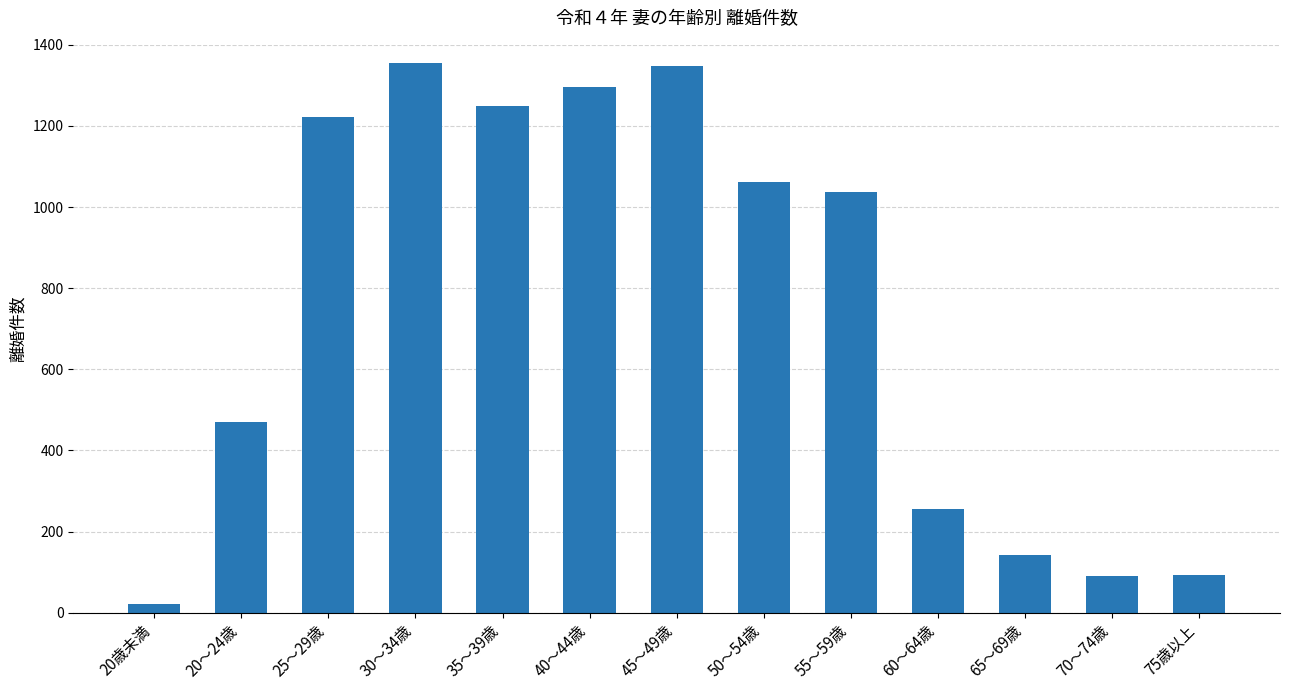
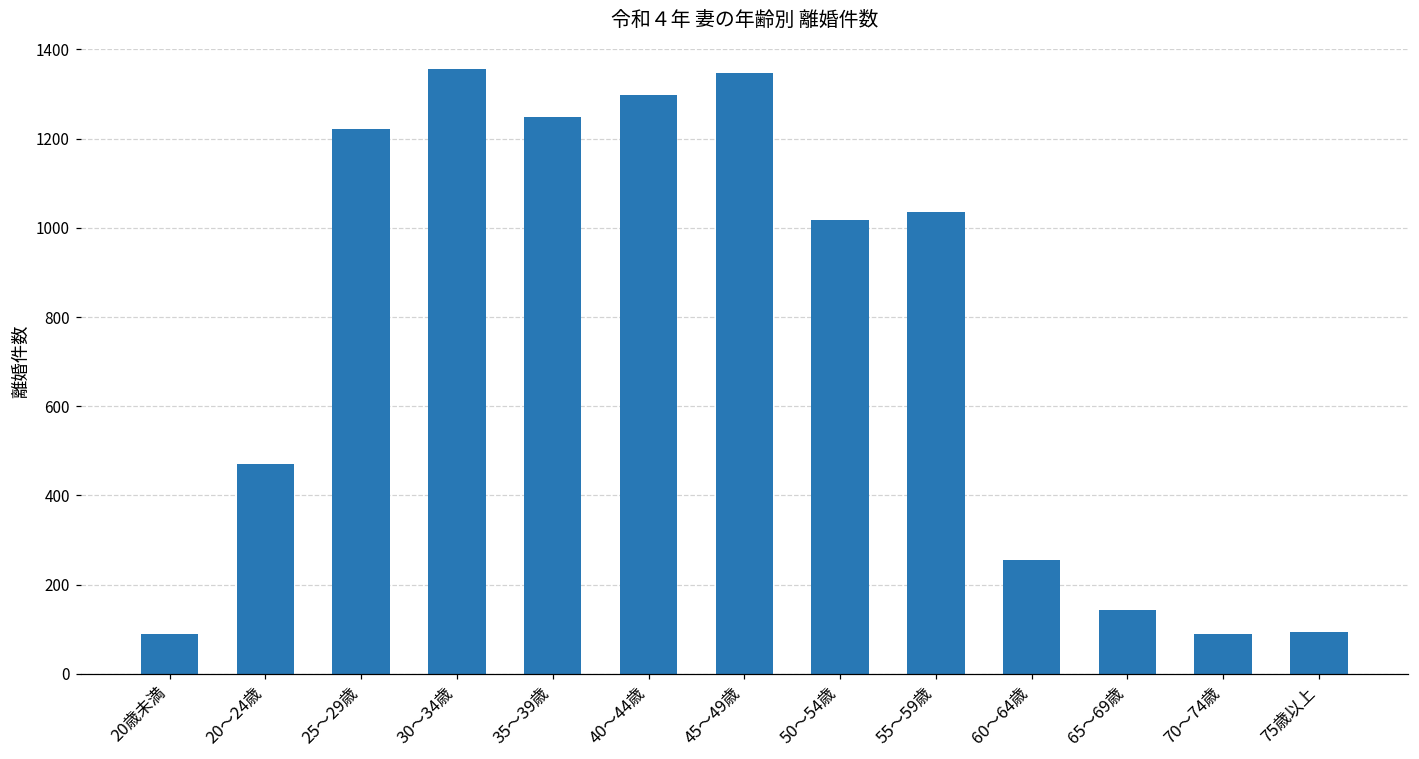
  {
-   "20歳未満": 20,
+   "20歳未満": 90,
    "20～24歳": 470,
    "25～29歳": 1220,
    "30～34歳": 1360,
    "35～39歳": 1250,
    "40～44歳": 1300,
    "45～49歳": 1350,
-   "50～54歳": 1060,
+   "50～54歳": 1020,
    "55～59歳": 1040,
    "60～64歳": 260,
    "65～69歳": 140,
    "70～74歳": 90,
    "75歳以上": 90
  }
